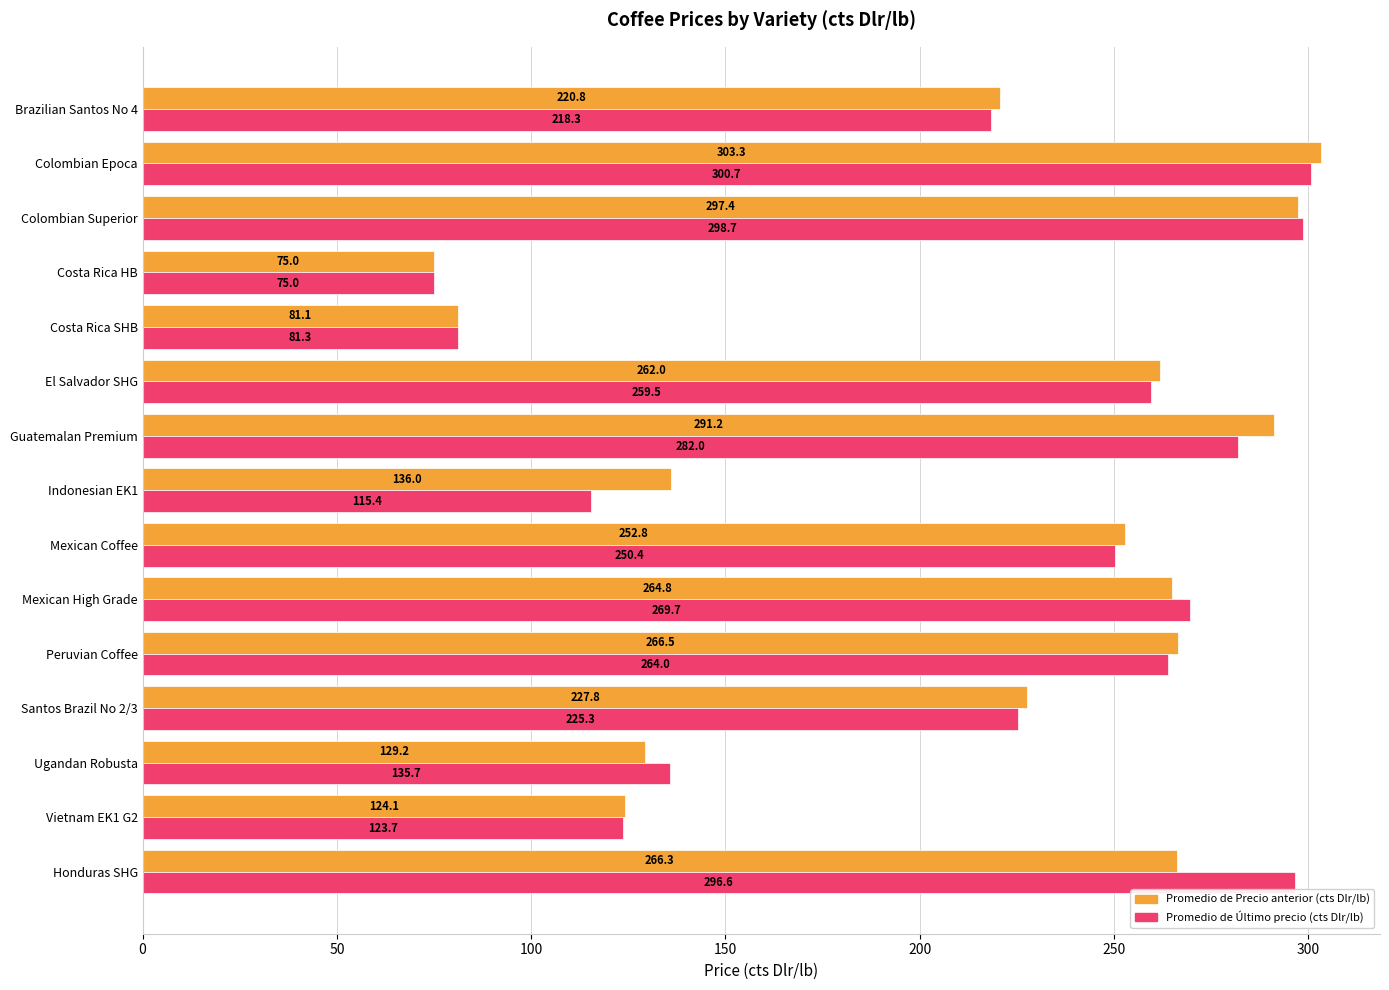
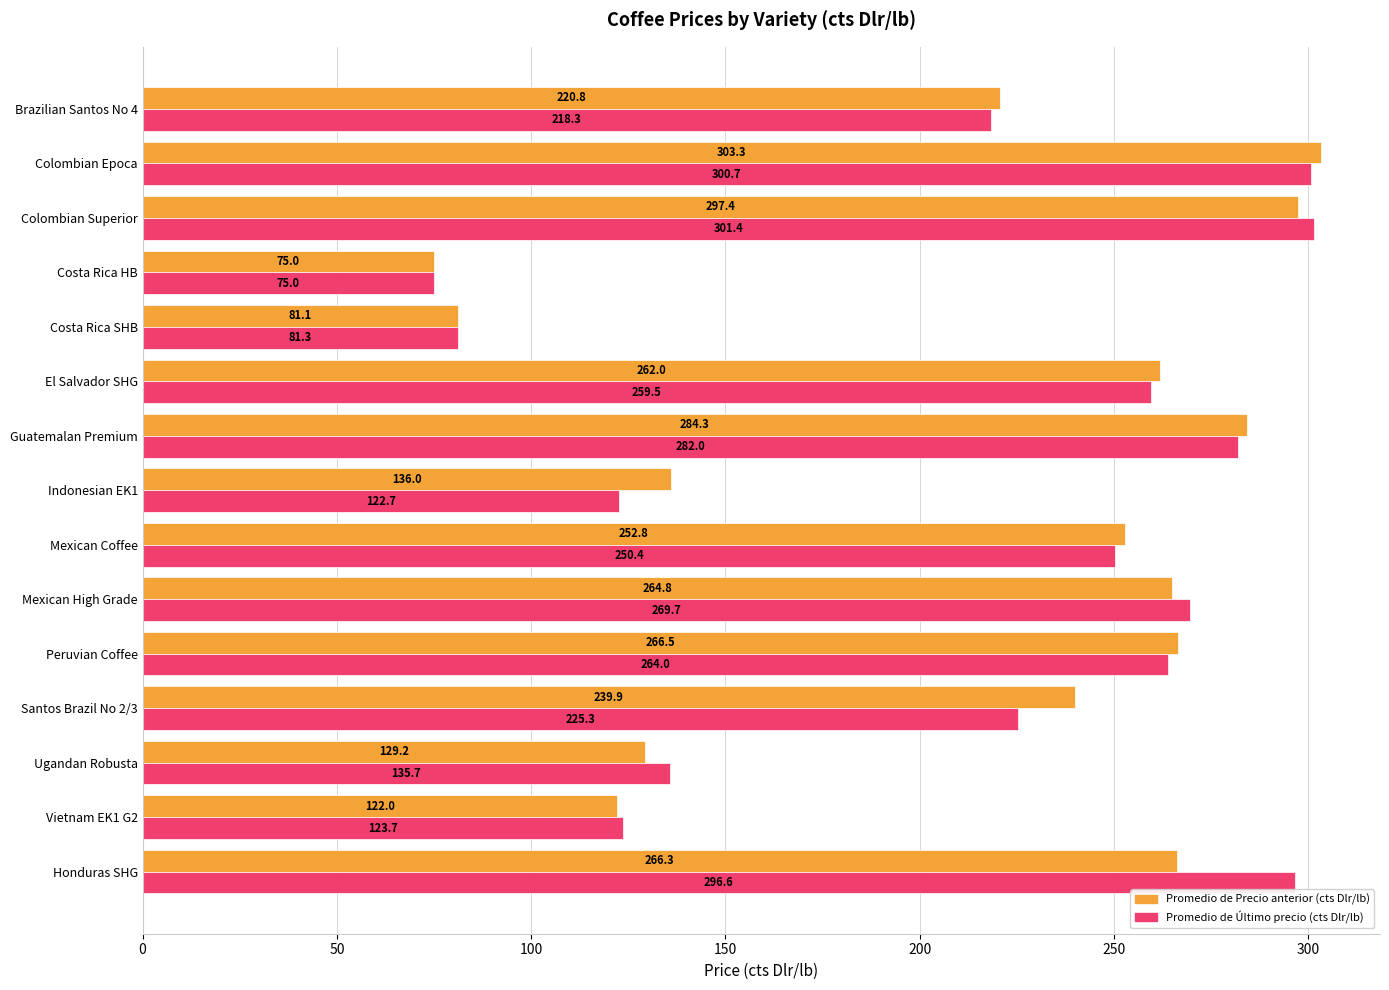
  {
    "Promedio de Precio anterior (cts Dlr/lb)": {
      "Brazilian Santos No 4": 220.8,
      "Colombian Epoca": 303.3,
      "Colombian Superior": 297.4,
      "Costa Rica HB": 75.0,
      "Costa Rica SHB": 81.1,
      "El Salvador SHG": 262.0,
-     "Guatemalan Premium": 291.2,
+     "Guatemalan Premium": 284.3,
      "Indonesian EK1": 136.0,
      "Mexican Coffee": 252.8,
      "Mexican High Grade": 264.8,
      "Peruvian Coffee": 266.5,
-     "Santos Brazil No 2/3": 227.8,
+     "Santos Brazil No 2/3": 239.9,
      "Ugandan Robusta": 129.2,
-     "Vietnam EK1 G2": 124.1,
+     "Vietnam EK1 G2": 122.0,
      "Honduras SHG": 266.3
    },
    "Promedio de Último precio (cts Dlr/lb)": {
      "Brazilian Santos No 4": 218.3,
      "Colombian Epoca": 300.7,
-     "Colombian Superior": 298.7,
+     "Colombian Superior": 301.4,
      "Costa Rica HB": 75.0,
      "Costa Rica SHB": 81.3,
      "El Salvador SHG": 259.5,
      "Guatemalan Premium": 282.0,
-     "Indonesian EK1": 115.4,
+     "Indonesian EK1": 122.7,
      "Mexican Coffee": 250.4,
      "Mexican High Grade": 269.7,
      "Peruvian Coffee": 264.0,
      "Santos Brazil No 2/3": 225.3,
      "Ugandan Robusta": 135.7,
      "Vietnam EK1 G2": 123.7,
      "Honduras SHG": 296.6
    }
  }
